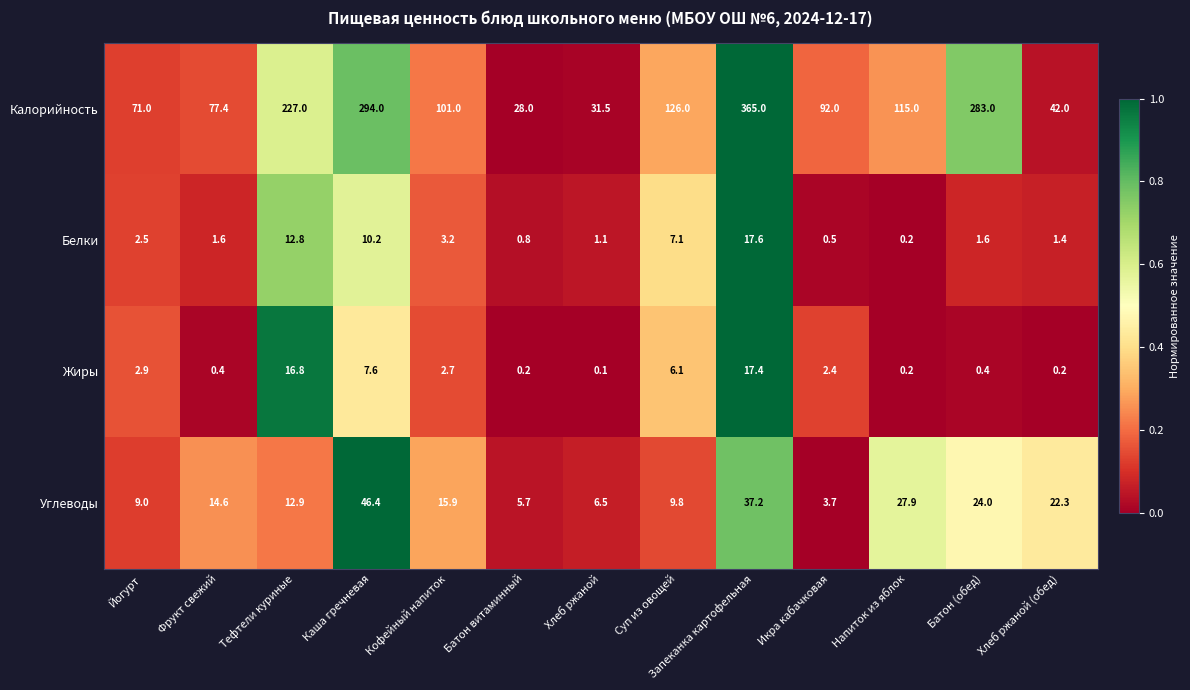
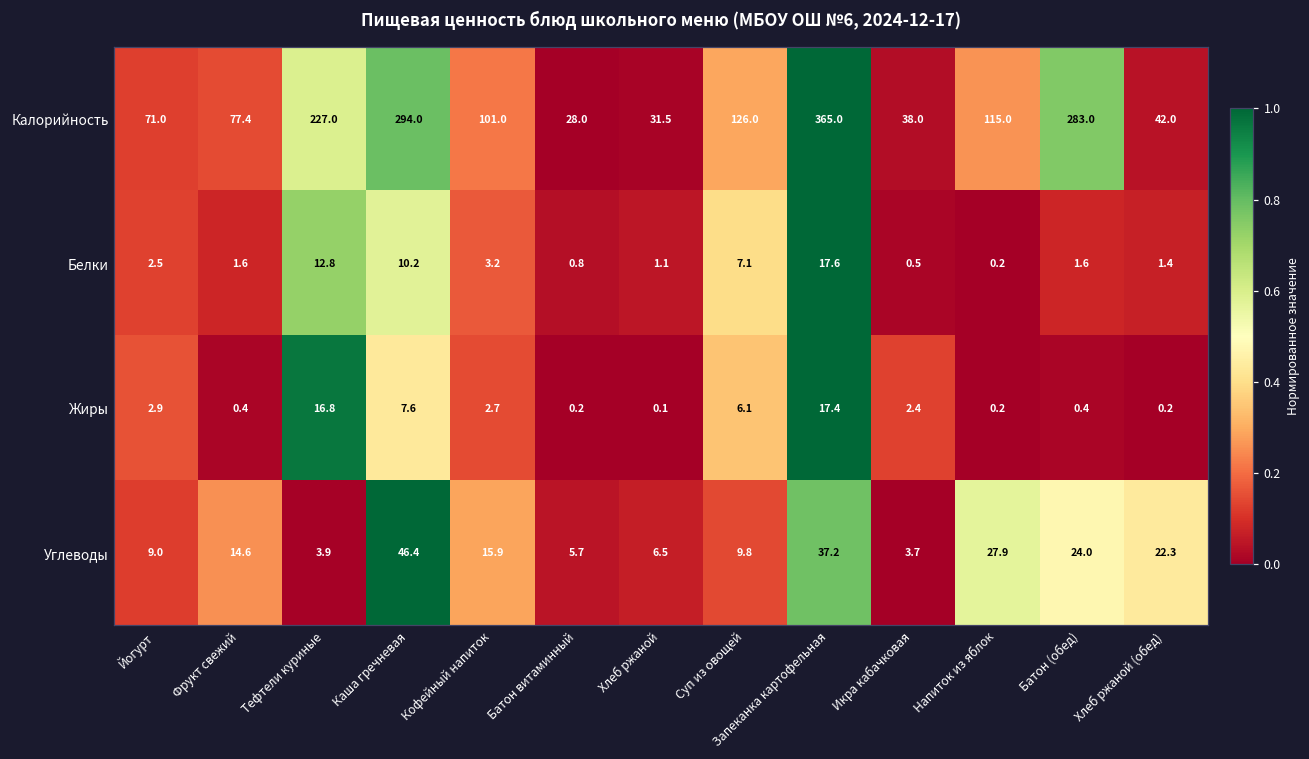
  {
    "Калорийность": {
      "Йогурт": 71.0,
      "Фрукт свежий": 77.4,
      "Тефтели куриные": 227.0,
      "Каша гречневая": 294.0,
      "Кофейный напиток": 101.0,
      "Батон витаминный": 28.0,
      "Хлеб ржаной": 31.5,
      "Суп из овощей": 126.0,
      "Запеканка картофельная": 365.0,
-     "Икра кабачковая": 92.0,
+     "Икра кабачковая": 38.0,
      "Напиток из яблок": 115.0,
      "Батон (обед)": 283.0,
      "Хлеб ржаной (обед)": 42.0
    },
    "Белки": {
      "Йогурт": 2.5,
      "Фрукт свежий": 1.6,
      "Тефтели куриные": 12.8,
      "Каша гречневая": 10.2,
      "Кофейный напиток": 3.2,
      "Батон витаминный": 0.8,
      "Хлеб ржаной": 1.1,
      "Суп из овощей": 7.1,
      "Запеканка картофельная": 17.6,
      "Икра кабачковая": 0.5,
      "Напиток из яблок": 0.2,
      "Батон (обед)": 1.6,
      "Хлеб ржаной (обед)": 1.4
    },
    "Жиры": {
      "Йогурт": 2.9,
      "Фрукт свежий": 0.4,
      "Тефтели куриные": 16.8,
      "Каша гречневая": 7.6,
      "Кофейный напиток": 2.7,
      "Батон витаминный": 0.2,
      "Хлеб ржаной": 0.1,
      "Суп из овощей": 6.1,
      "Запеканка картофельная": 17.4,
      "Икра кабачковая": 2.4,
      "Напиток из яблок": 0.2,
      "Батон (обед)": 0.4,
      "Хлеб ржаной (обед)": 0.2
    },
    "Углеводы": {
      "Йогурт": 9.0,
      "Фрукт свежий": 14.6,
-     "Тефтели куриные": 12.9,
+     "Тефтели куриные": 3.9,
      "Каша гречневая": 46.4,
      "Кофейный напиток": 15.9,
      "Батон витаминный": 5.7,
      "Хлеб ржаной": 6.5,
      "Суп из овощей": 9.8,
      "Запеканка картофельная": 37.2,
      "Икра кабачковая": 3.7,
      "Напиток из яблок": 27.9,
      "Батон (обед)": 24.0,
      "Хлеб ржаной (обед)": 22.3
    }
  }
